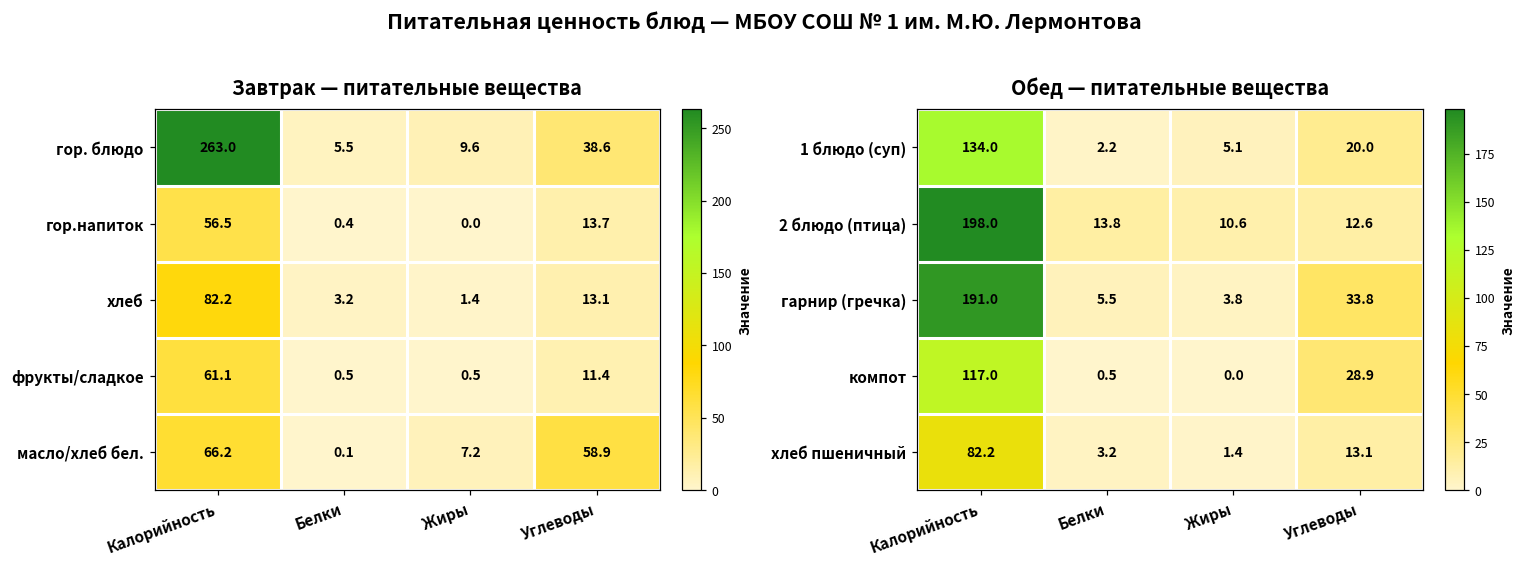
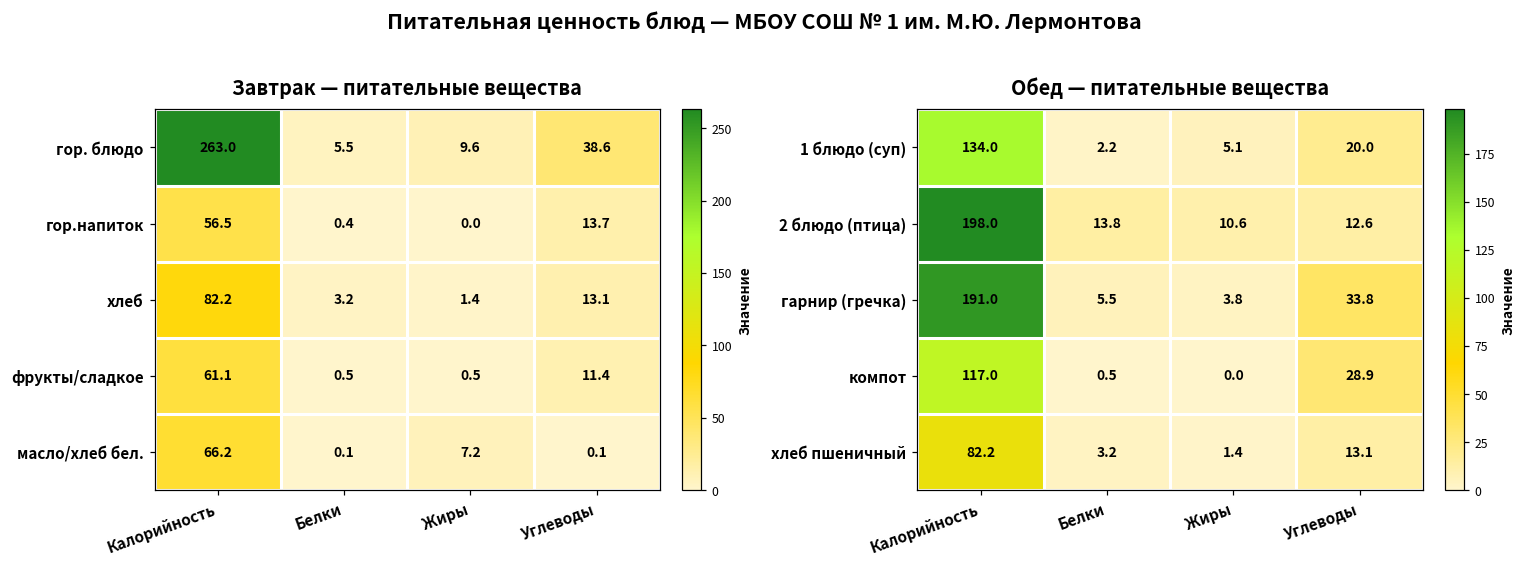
  {
    "Завтрак — питательные вещества": {
      "гор. блюдо": {
        "Калорийность": 263.0,
        "Белки": 5.5,
        "Жиры": 9.6,
        "Углеводы": 38.6
      },
      "гор.напиток": {
        "Калорийность": 56.5,
        "Белки": 0.4,
        "Жиры": 0.0,
        "Углеводы": 13.7
      },
      "хлеб": {
        "Калорийность": 82.2,
        "Белки": 3.2,
        "Жиры": 1.4,
        "Углеводы": 13.1
      },
      "фрукты/сладкое": {
        "Калорийность": 61.1,
        "Белки": 0.5,
        "Жиры": 0.5,
        "Углеводы": 11.4
      },
      "масло/хлеб бел.": {
        "Калорийность": 66.2,
        "Белки": 0.1,
        "Жиры": 7.2,
-       "Углеводы": 58.9
+       "Углеводы": 0.1
      }
    },
    "Обед — питательные вещества": {
      "1 блюдо (суп)": {
        "Калорийность": 134.0,
        "Белки": 2.2,
        "Жиры": 5.1,
        "Углеводы": 20.0
      },
      "2 блюдо (птица)": {
        "Калорийность": 198.0,
        "Белки": 13.8,
        "Жиры": 10.6,
        "Углеводы": 12.6
      },
      "гарнир (гречка)": {
        "Калорийность": 191.0,
        "Белки": 5.5,
        "Жиры": 3.8,
        "Углеводы": 33.8
      },
      "компот": {
        "Калорийность": 117.0,
        "Белки": 0.5,
        "Жиры": 0.0,
        "Углеводы": 28.9
      },
      "хлеб пшеничный": {
        "Калорийность": 82.2,
        "Белки": 3.2,
        "Жиры": 1.4,
        "Углеводы": 13.1
      }
    }
  }
